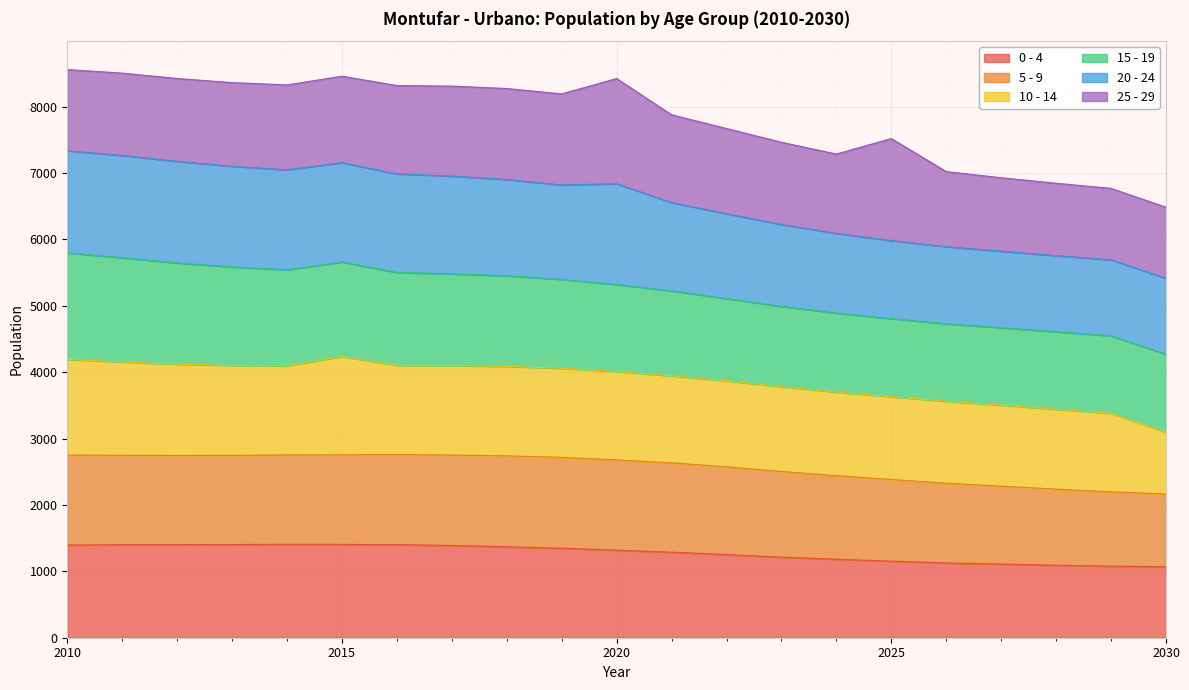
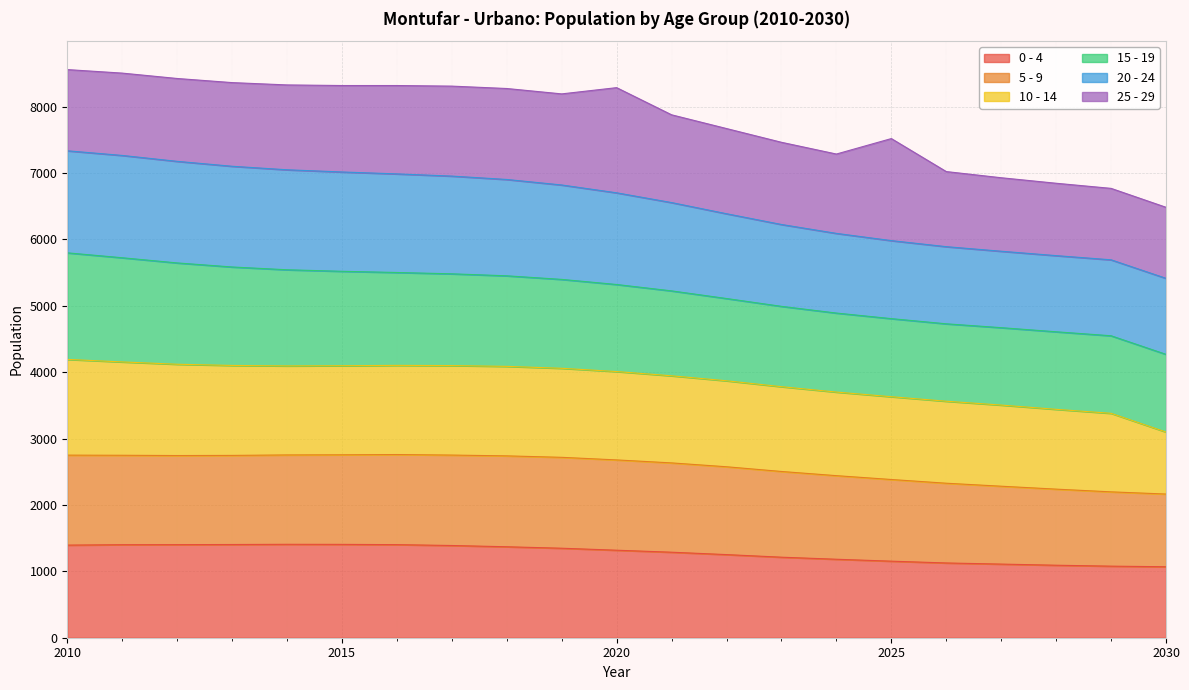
  {
    "10 - 14": {
      "2010": 1400,
-     "2015": 1500,
+     "2015": 1300,
      "2020": 1300,
      "2025": 1200,
      "2030": 900
    },
    "15 - 19": {
      "2010": 1600,
      "2015": 1400,
      "2020": 1300,
      "2025": 1200,
      "2030": 1200
    },
    "20 - 24": {
      "2010": 1500,
      "2015": 1500,
-     "2020": 1500,
+     "2020": 1400,
      "2025": 1200,
      "2030": 1100
    },
    "25 - 29": {
      "2010": 1200,
      "2015": 1300,
      "2020": 1600,
      "2025": 1500,
      "2030": 1100
    }
  }
